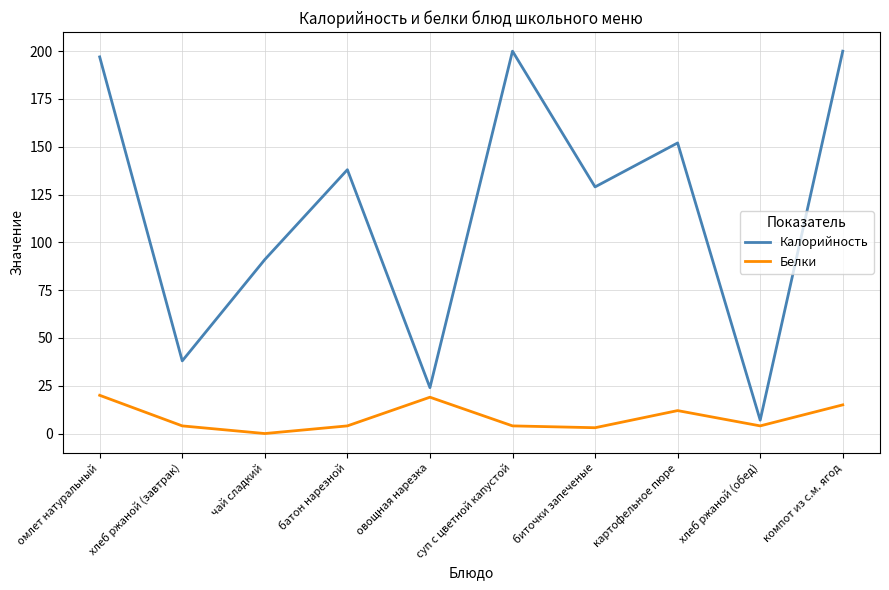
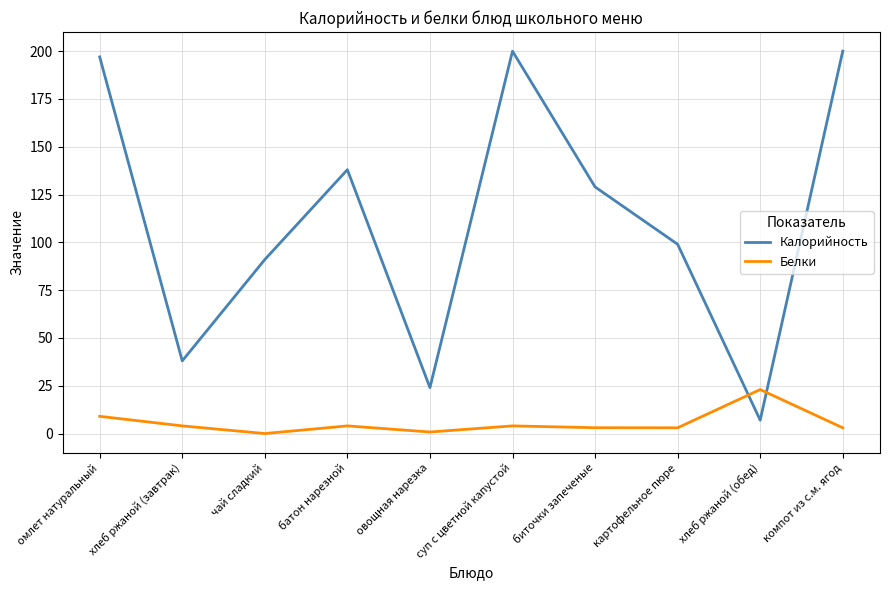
  {
    "Калорийность": {
      "омлет натуральный": 197,
      "хлеб ржаной (завтрак)": 38,
      "чай сладкий": 91,
      "батон нарезной": 138,
      "овощная нарезка": 24,
      "суп с цветной капустой": 200,
      "биточки запеченые": 129,
-     "картофельное пюре": 152,
+     "картофельное пюре": 99,
      "хлеб ржаной (обед)": 7,
      "компот из с.м. ягод": 200
    },
    "Белки": {
-     "омлет натуральный": 20,
+     "омлет натуральный": 9,
      "хлеб ржаной (завтрак)": 4,
      "чай сладкий": 0,
      "батон нарезной": 4,
-     "овощная нарезка": 19,
+     "овощная нарезка": 1,
      "суп с цветной капустой": 4,
      "биточки запеченые": 3,
-     "картофельное пюре": 12,
-     "хлеб ржаной (обед)": 4,
-     "компот из с.м. ягод": 15
+     "картофельное пюре": 3,
+     "хлеб ржаной (обед)": 23,
+     "компот из с.м. ягод": 3
    }
  }
